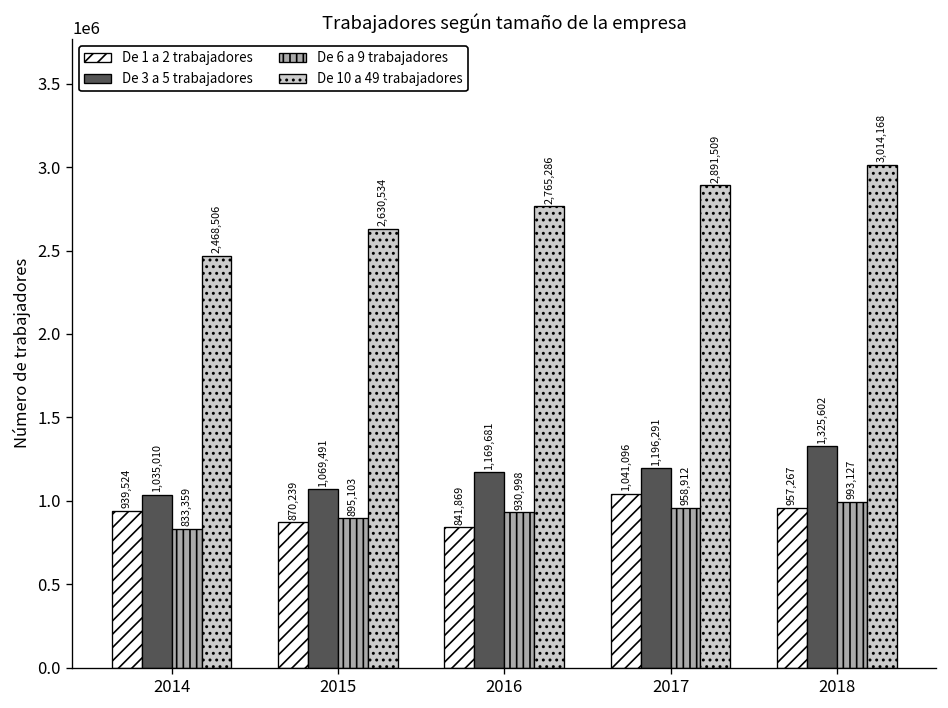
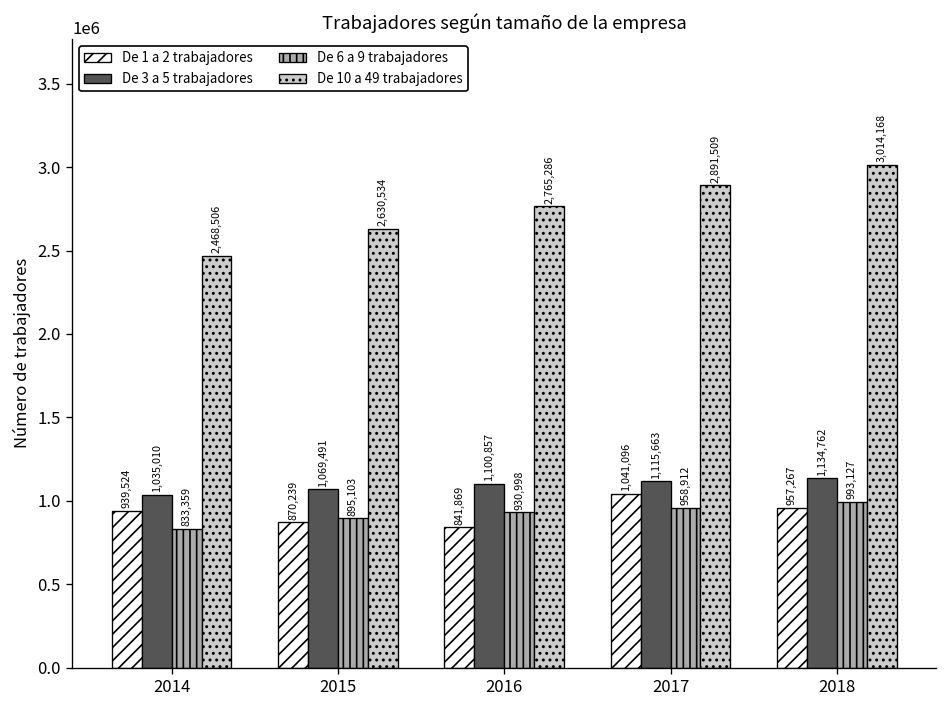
  {
    "De 1 a 2 trabajadores": {
      "2014": "939,524",
      "2015": "870,239",
      "2016": "841,869",
      "2017": "1,041,096",
      "2018": "957,267"
    },
    "De 3 a 5 trabajadores": {
      "2014": "1,035,010",
      "2015": "1,069,491",
-     "2016": "1,169,681",
-     "2017": "1,196,291",
-     "2018": "1,325,602"
+     "2016": "1,100,857",
+     "2017": "1,115,663",
+     "2018": "1,134,762"
    }
  }
